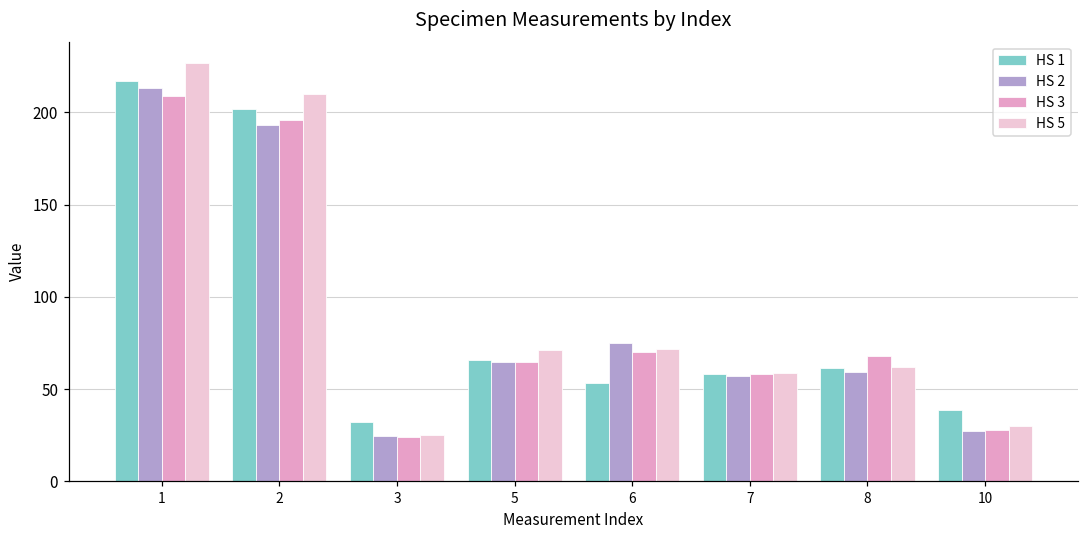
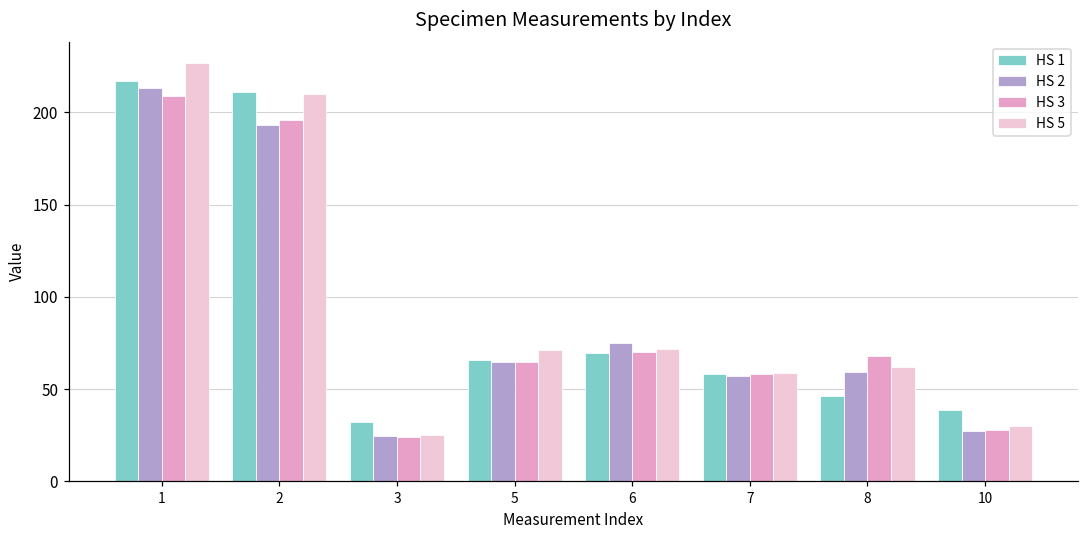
  {
    "HS 1": {
      "1": 217,
-     "2": 202,
+     "2": 211,
      "3": 32,
      "5": 66,
-     "6": 54,
+     "6": 70,
      "7": 58,
-     "8": 62,
+     "8": 47,
      "10": 39
    }
  }
